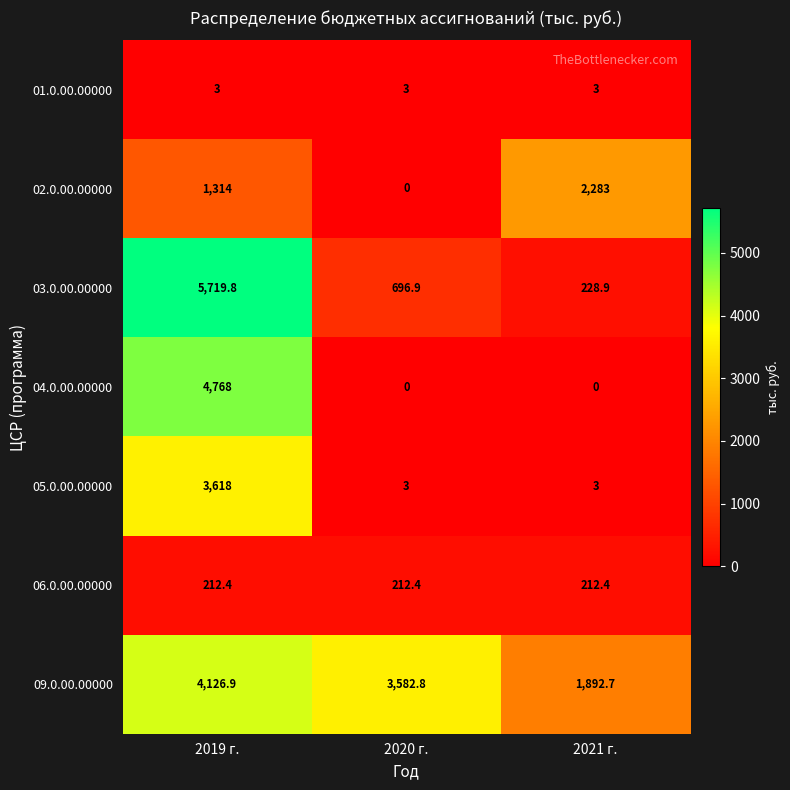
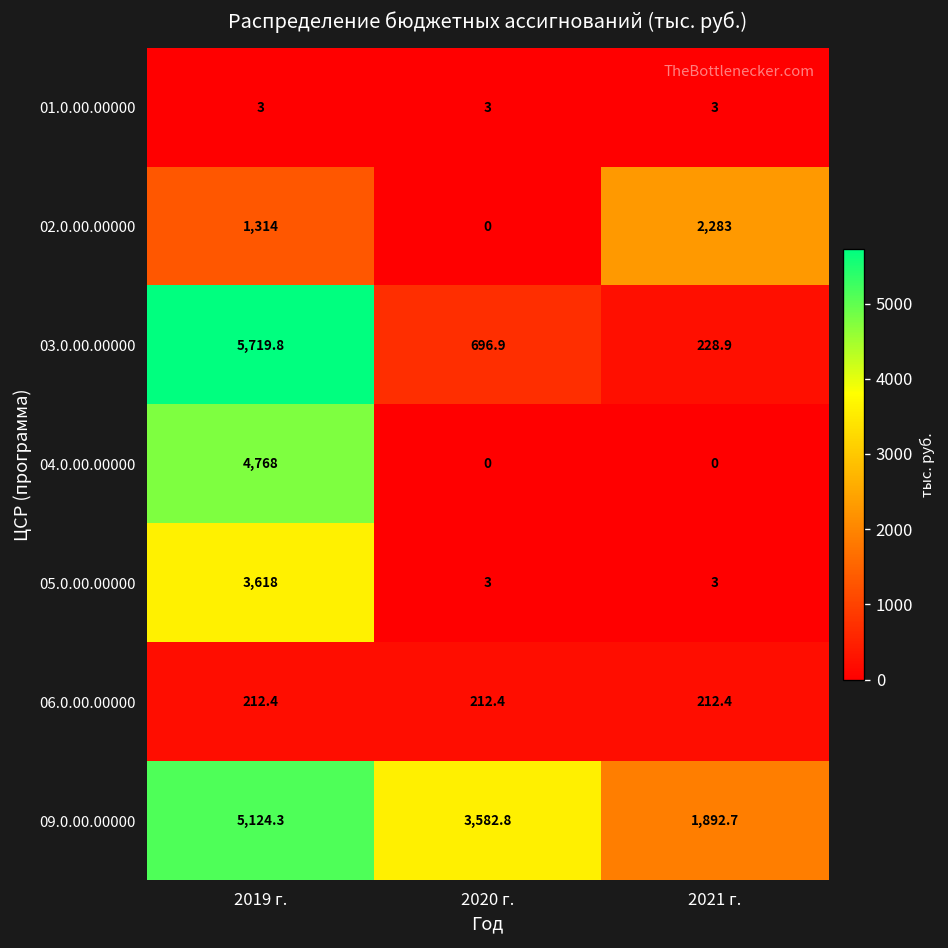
  {
    "01.0.00.00000": {
      "2019 г.": "3",
      "2020 г.": "3"
    },
    "02.0.00.00000": {
      "2019 г.": "1,314",
      "2020 г.": "0",
      "2021 г.": "2,283"
    },
    "03.0.00.00000": {
      "2019 г.": "5,719.8",
      "2020 г.": "696.9",
      "2021 г.": "228.9"
    },
    "04.0.00.00000": {
      "2019 г.": "4,768",
      "2020 г.": "0",
      "2021 г.": "0"
    },
    "05.0.00.00000": {
      "2019 г.": "3,618",
      "2020 г.": "3",
      "2021 г.": "3"
    },
    "06.0.00.00000": {
      "2019 г.": "212.4",
      "2020 г.": "212.4",
      "2021 г.": "212.4"
    },
    "09.0.00.00000": {
-     "2019 г.": "4,126.9",
+     "2019 г.": "5,124.3",
      "2020 г.": "3,582.8",
      "2021 г.": "1,892.7"
    }
  }
